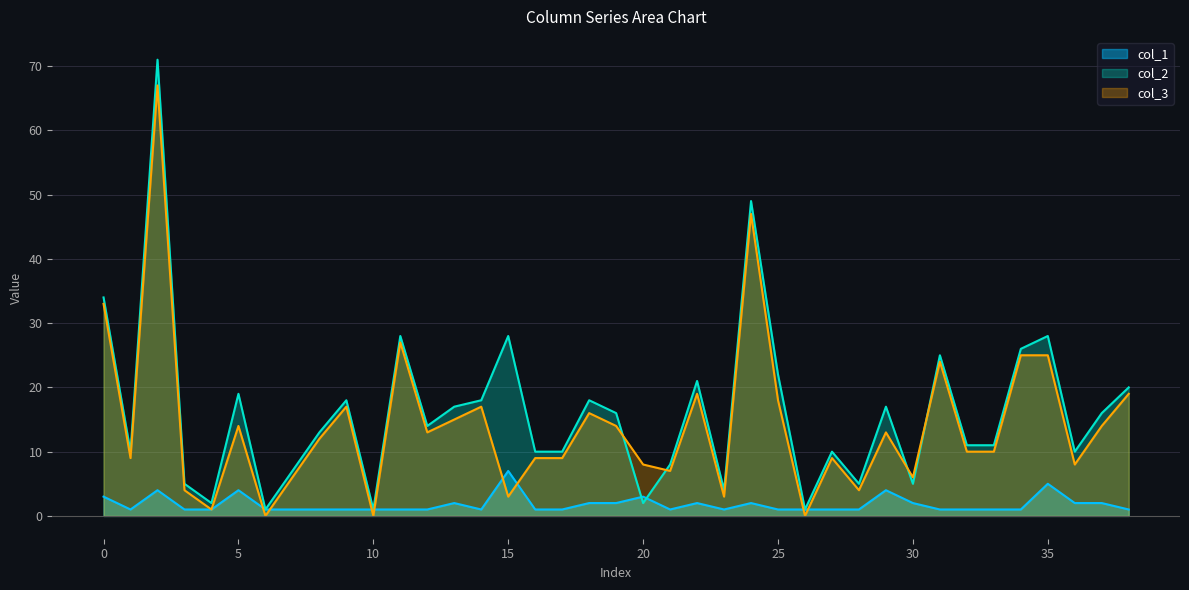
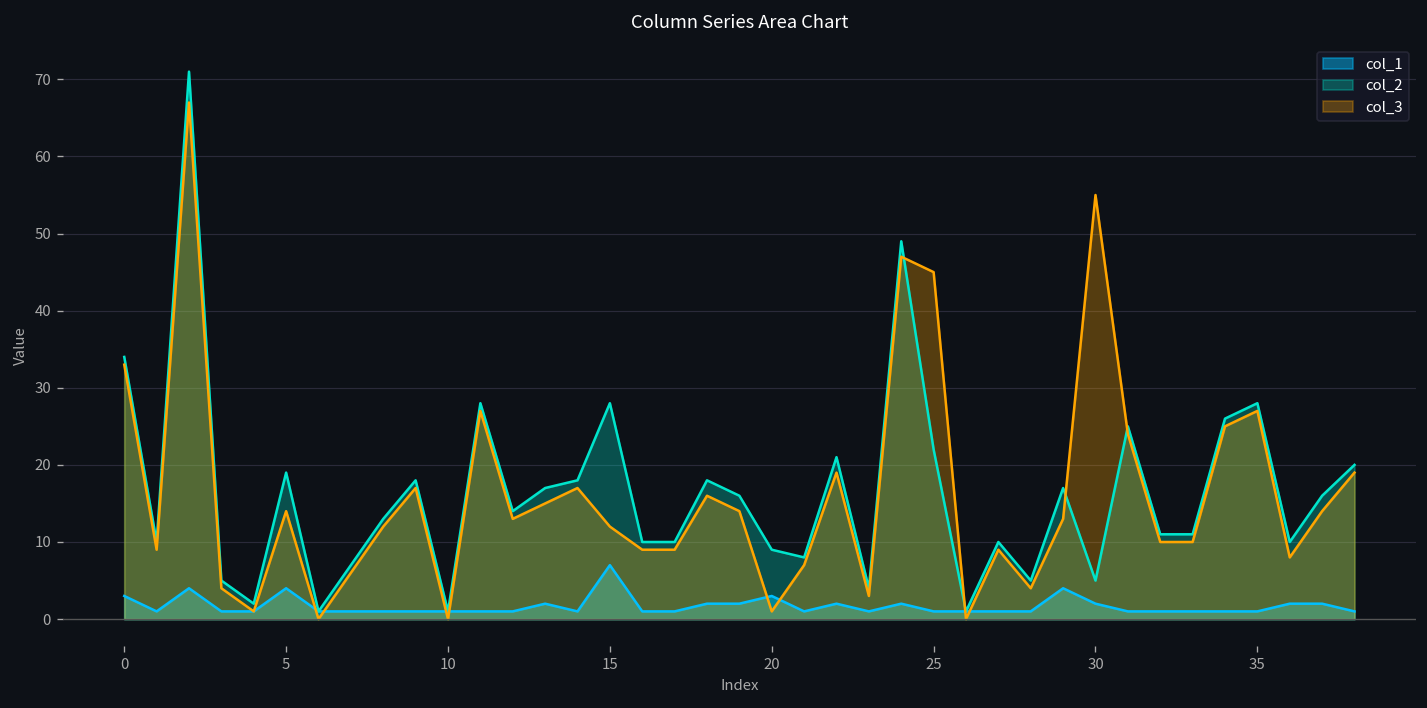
  {
    "col_1": {
      "0": 3,
      "5": 4,
      "15": 7,
      "20": 3,
      "25": 1,
      "30": 2,
-     "35": 5
+     "35": 1
    },
    "col_2": {
      "0": 34,
      "5": 19,
      "15": 28,
-     "20": 2,
+     "20": 9,
      "25": 22,
      "30": 5,
      "35": 28
    },
    "col_3": {
      "0": 33,
      "5": 14,
      "10": 0,
-     "15": 3,
-     "20": 8,
-     "25": 18,
-     "30": 6,
-     "35": 25
+     "15": 12,
+     "20": 1,
+     "25": 45,
+     "30": 55,
+     "35": 27
    }
  }
